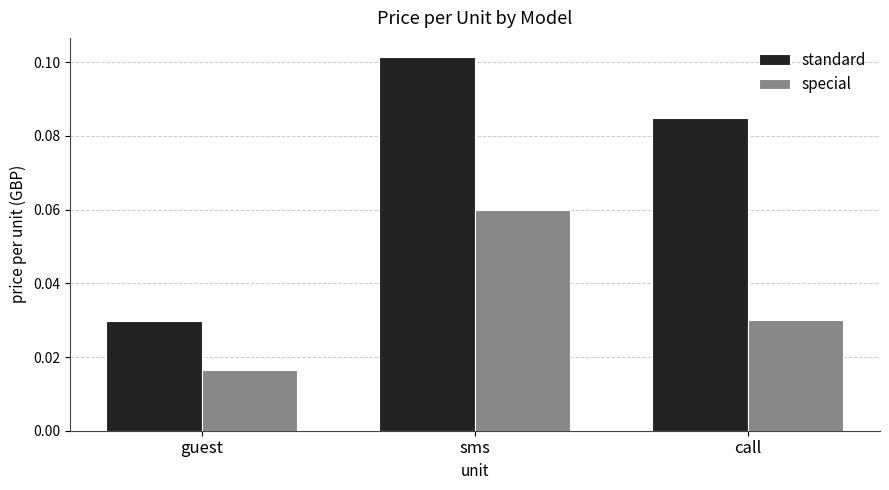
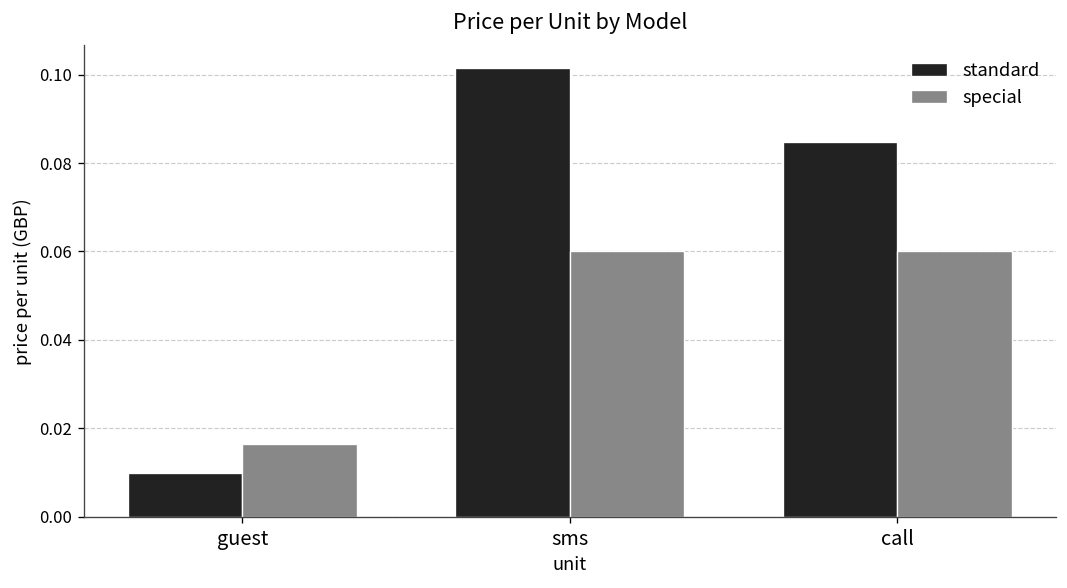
  {
    "standard": {
-     "guest": 0.030,
+     "guest": 0.010,
      "sms": 0.102,
      "call": 0.085
    },
    "special": {
      "guest": 0.017,
      "sms": 0.06,
-     "call": 0.03
+     "call": 0.06
    }
  }
